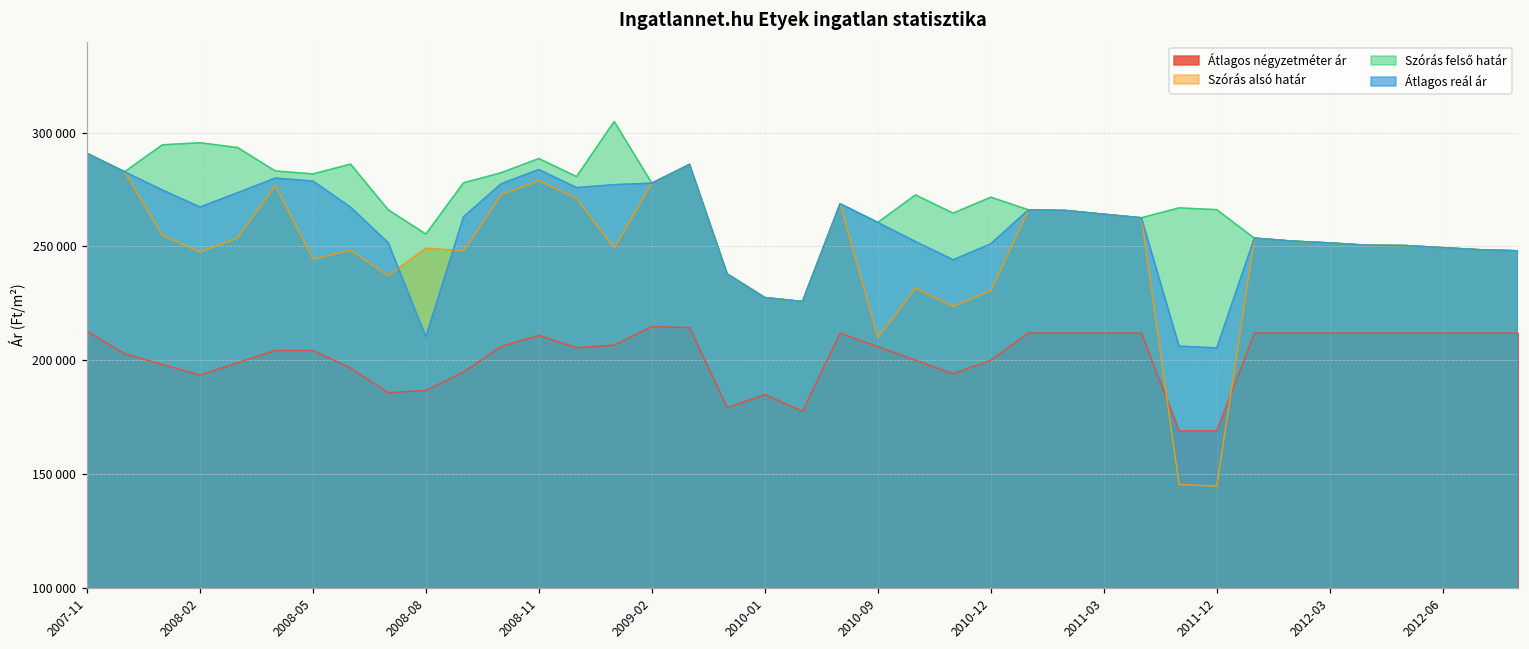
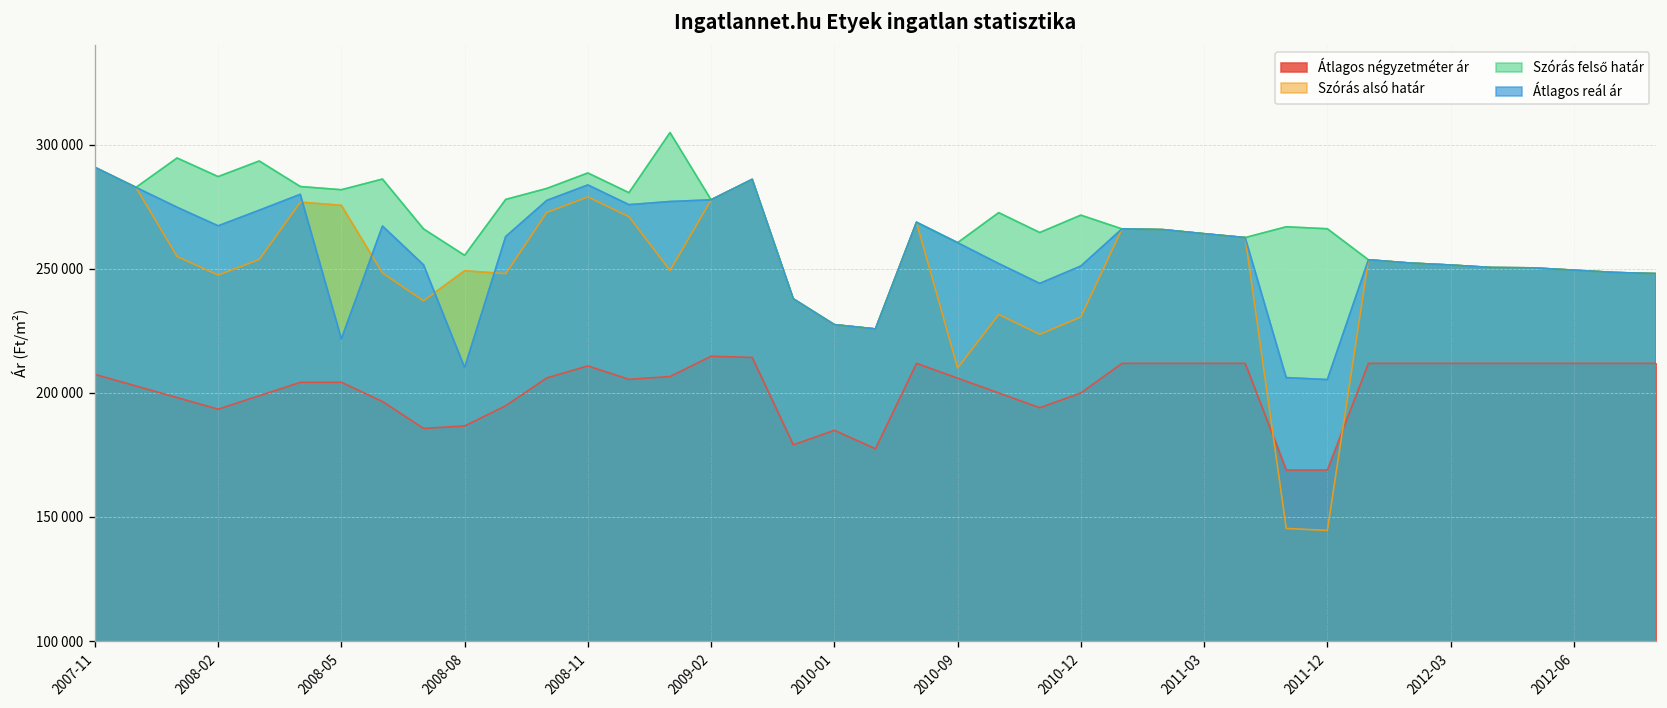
  {
    "Átlagos négyzetméter ár": {
-     "2007-11": 213000,
+     "2007-11": 207000,
      "2008-02": 193000,
      "2008-05": 204000,
      "2008-08": 187000,
      "2008-11": 211000,
      "2009-02": 215000,
      "2010-01": 185000,
      "2010-09": 206000,
      "2010-12": 200000,
      "2011-03": 212000,
      "2011-12": 169000,
      "2012-03": 212000,
      "2012-06": 212000
    },
    "Szórás alsó határ": {
      "2008-02": 247000,
-     "2008-05": 244000,
+     "2008-05": 276000,
      "2008-08": 249000,
      "2008-11": 279000,
      "2010-09": 210000,
      "2010-12": 231000,
      "2011-12": 145000
    },
    "Szórás felső határ": {
-     "2008-02": 296000,
+     "2008-02": 287000,
      "2008-05": 282000,
      "2008-08": 255000,
      "2008-11": 289000,
      "2010-12": 272000,
      "2011-12": 266000
    },
    "Átlagos reál ár": {
      "2008-02": 267000,
-     "2008-05": 279000,
+     "2008-05": 222000,
      "2008-08": 210000,
      "2008-11": 284000,
      "2010-12": 251000,
      "2011-12": 205000
    }
  }
